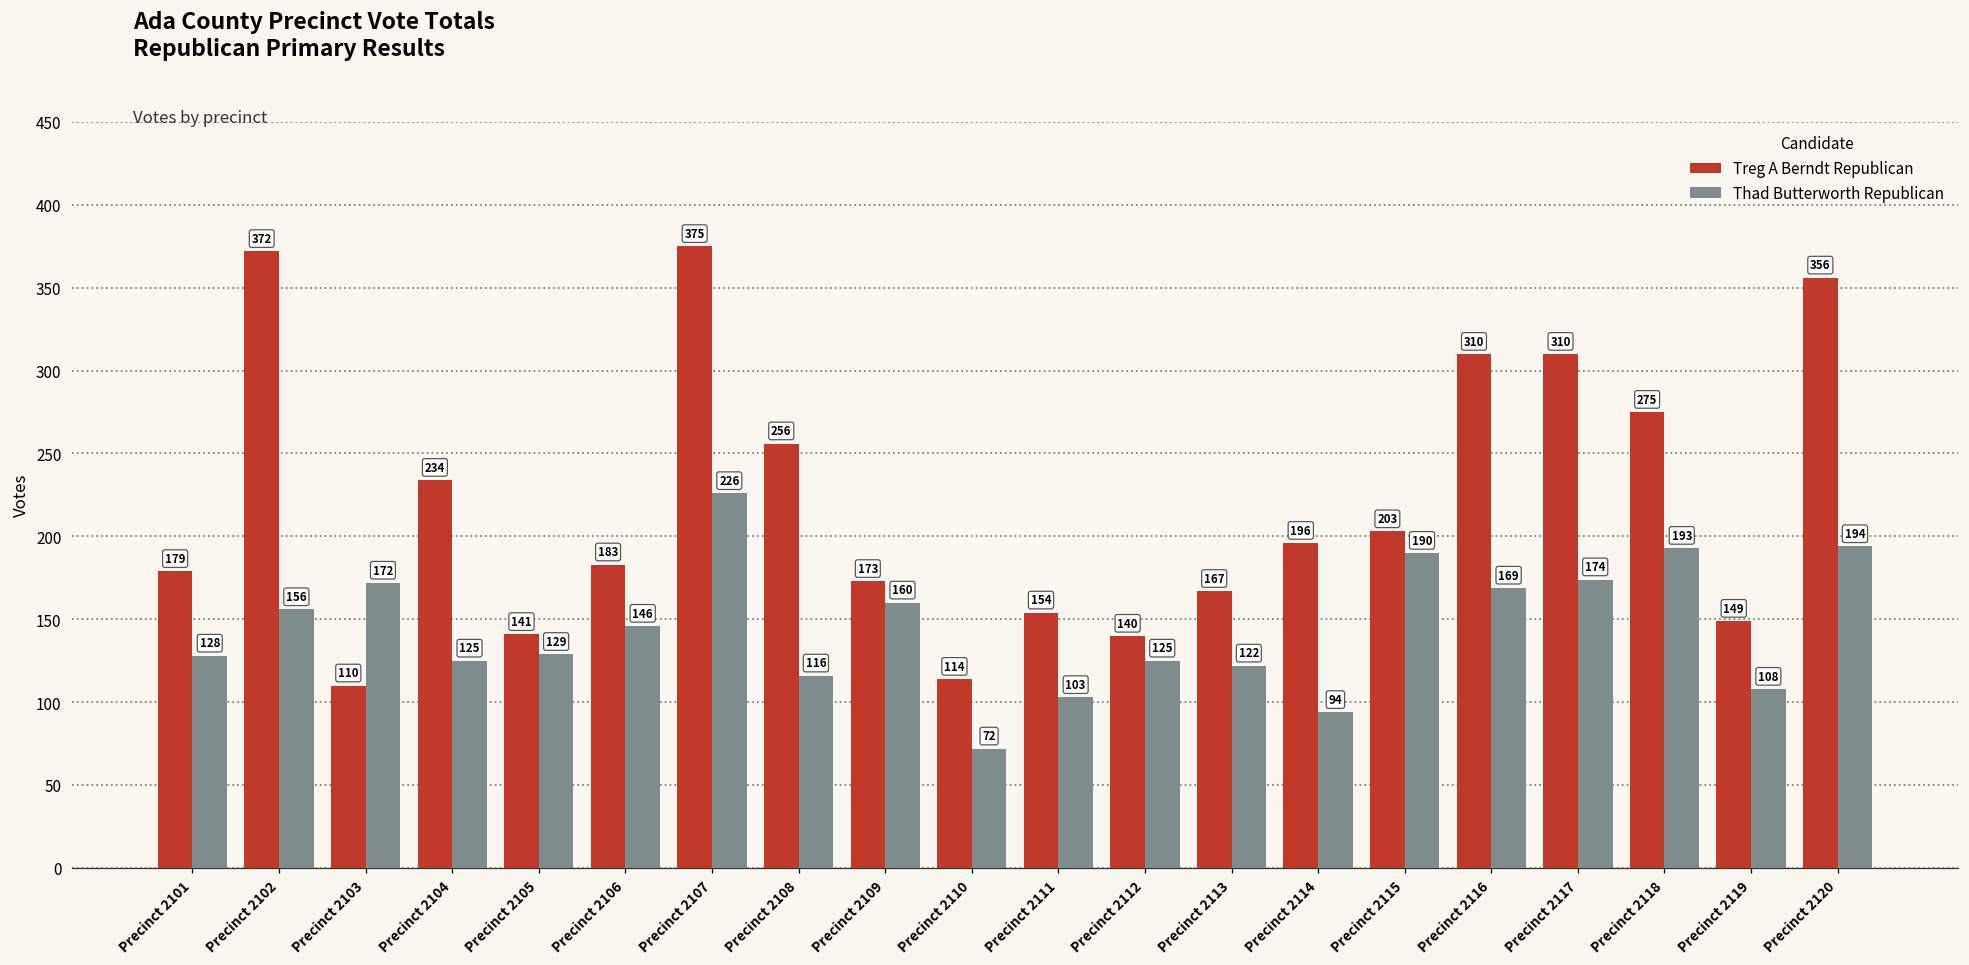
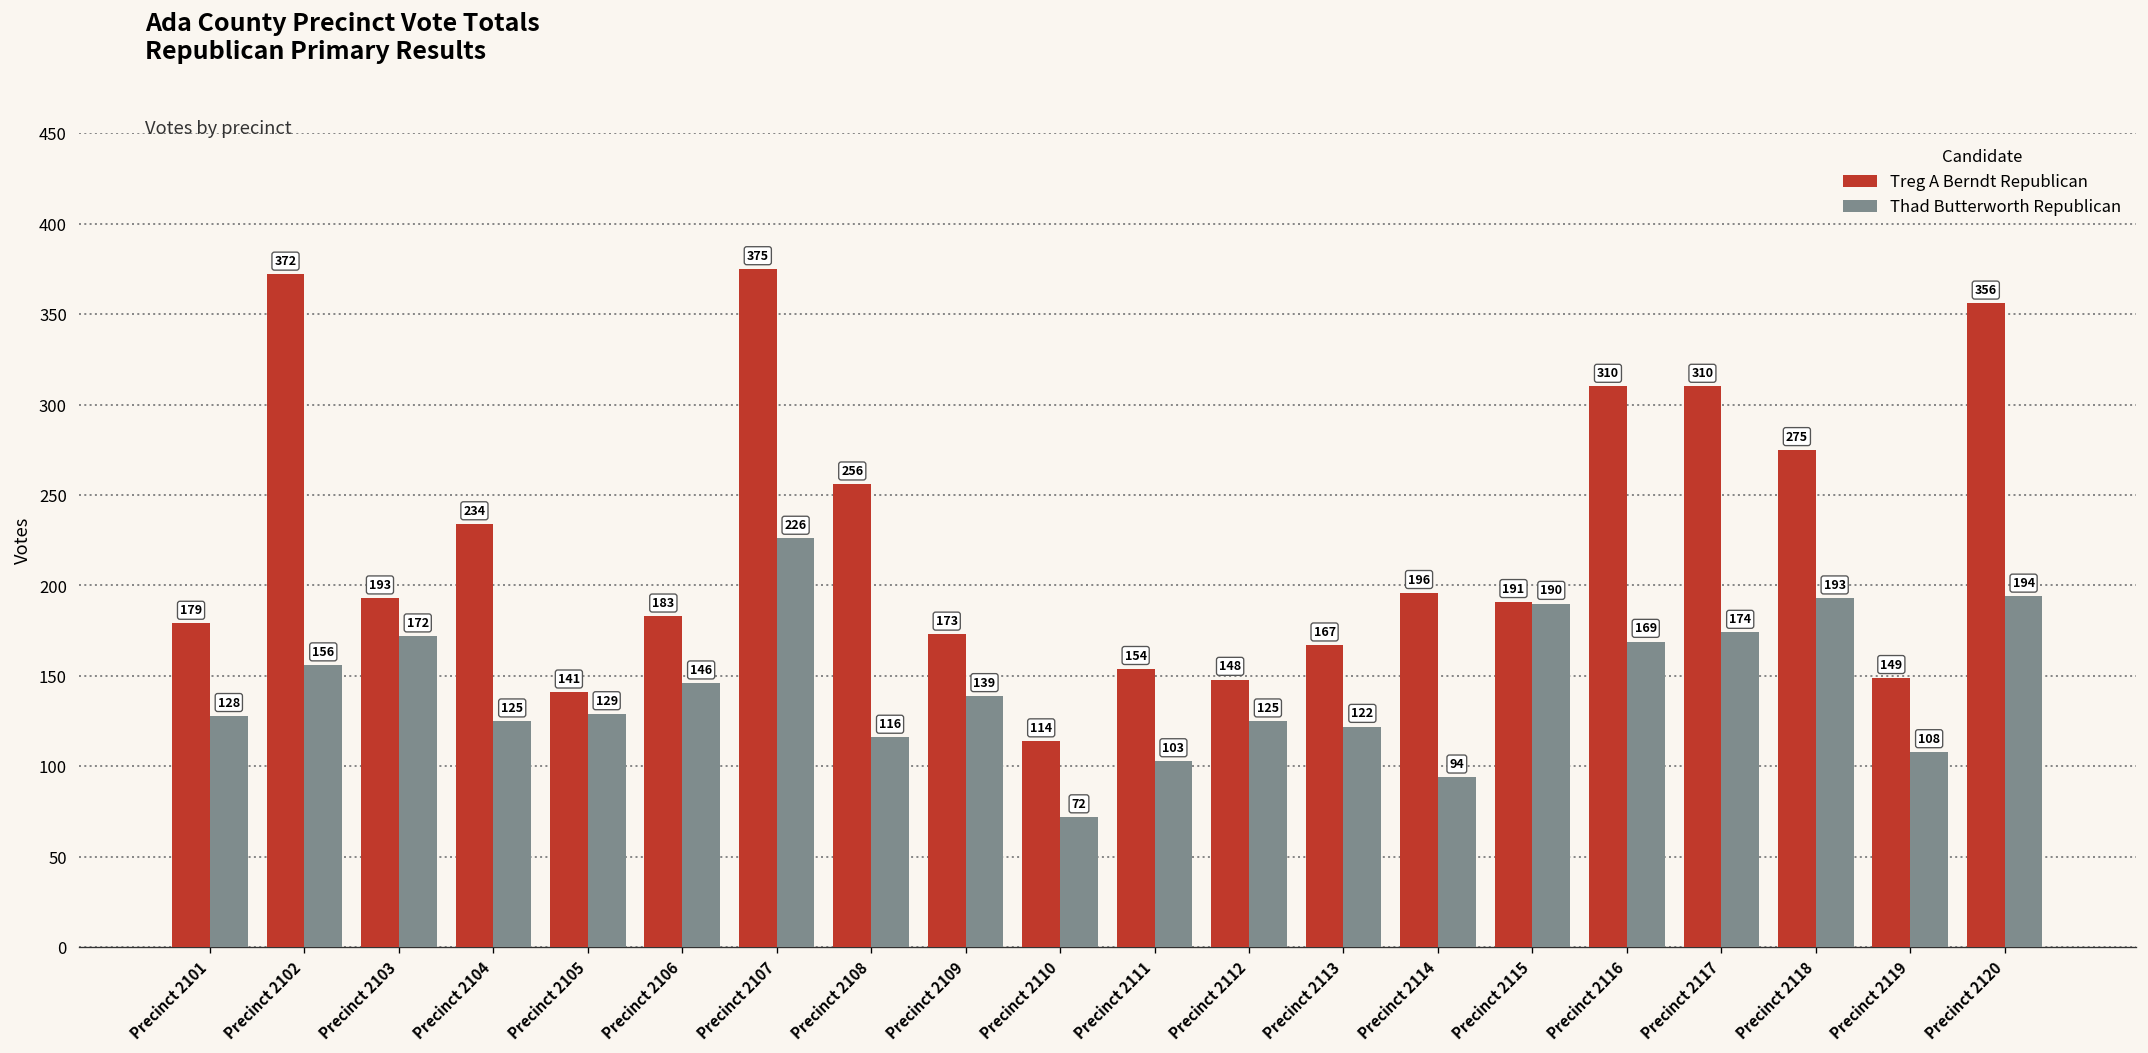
  {
    "Treg A Berndt Republican": {
-     "Precinct 2103": 110,
-     "Precinct 2112": 140,
-     "Precinct 2115": 203
+     "Precinct 2103": 193,
+     "Precinct 2112": 148,
+     "Precinct 2115": 191
    },
    "Thad Butterworth Republican": {
-     "Precinct 2109": 160
+     "Precinct 2109": 139
    }
  }
